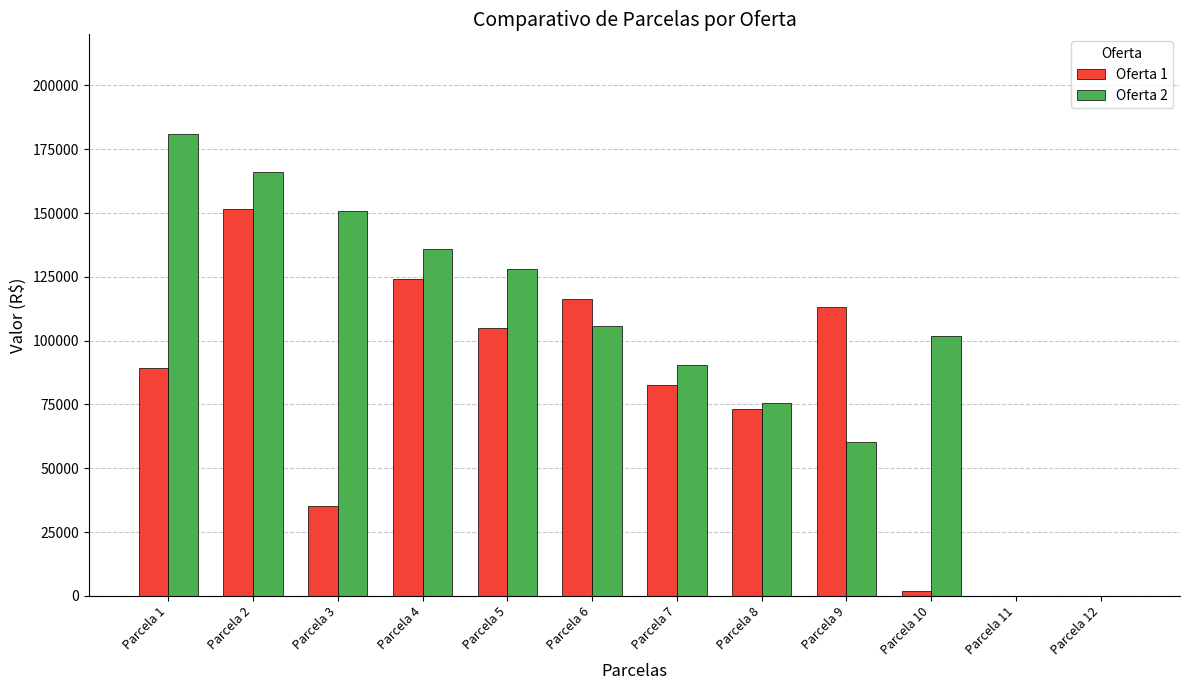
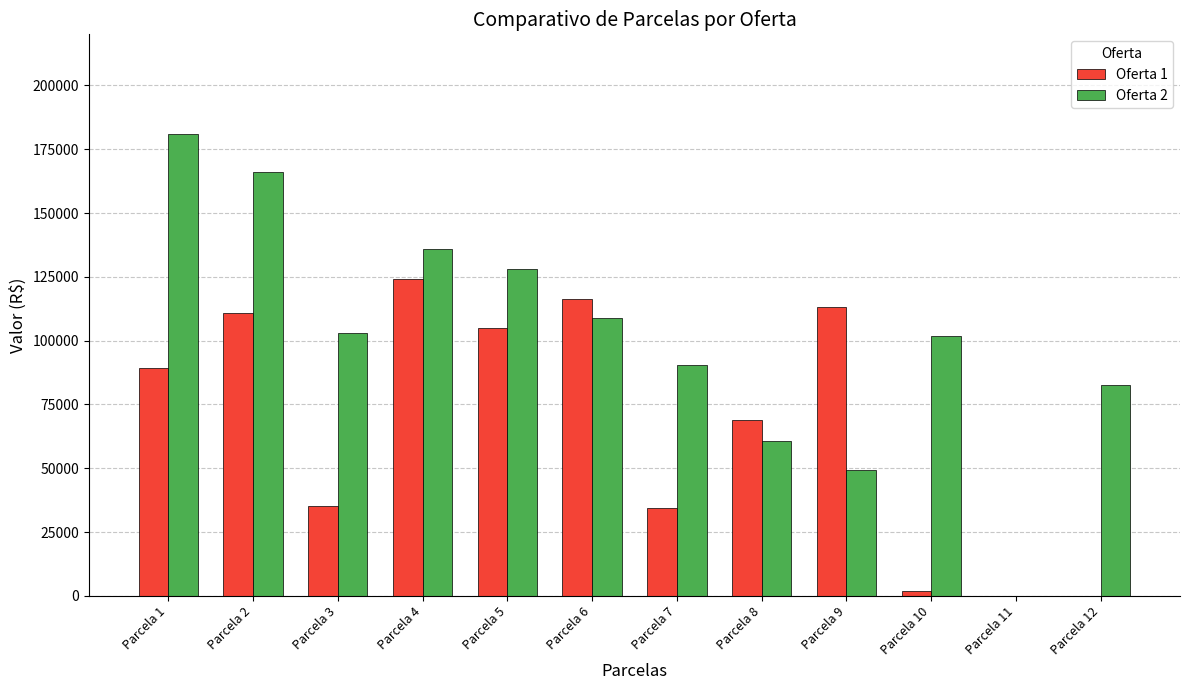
  {
    "Oferta 1": {
      "Parcela 1": 89000,
-     "Parcela 2": 152000,
+     "Parcela 2": 111000,
      "Parcela 3": 35000,
      "Parcela 4": 124000,
      "Parcela 5": 105000,
      "Parcela 6": 116000,
-     "Parcela 7": 83000,
-     "Parcela 8": 73000,
+     "Parcela 7": 34000,
+     "Parcela 8": 69000,
      "Parcela 9": 113000,
      "Parcela 10": 2000,
      "Parcela 11": 0,
      "Parcela 12": 0
    },
    "Oferta 2": {
      "Parcela 1": 181000,
      "Parcela 2": 166000,
-     "Parcela 3": 151000,
+     "Parcela 3": 103000,
      "Parcela 4": 136000,
      "Parcela 5": 128000,
-     "Parcela 6": 106000,
+     "Parcela 6": 109000,
      "Parcela 7": 91000,
-     "Parcela 8": 75000,
-     "Parcela 9": 60000,
+     "Parcela 8": 61000,
+     "Parcela 9": 49000,
      "Parcela 10": 102000,
      "Parcela 11": 0,
-     "Parcela 12": 0
+     "Parcela 12": 82000
    }
  }
